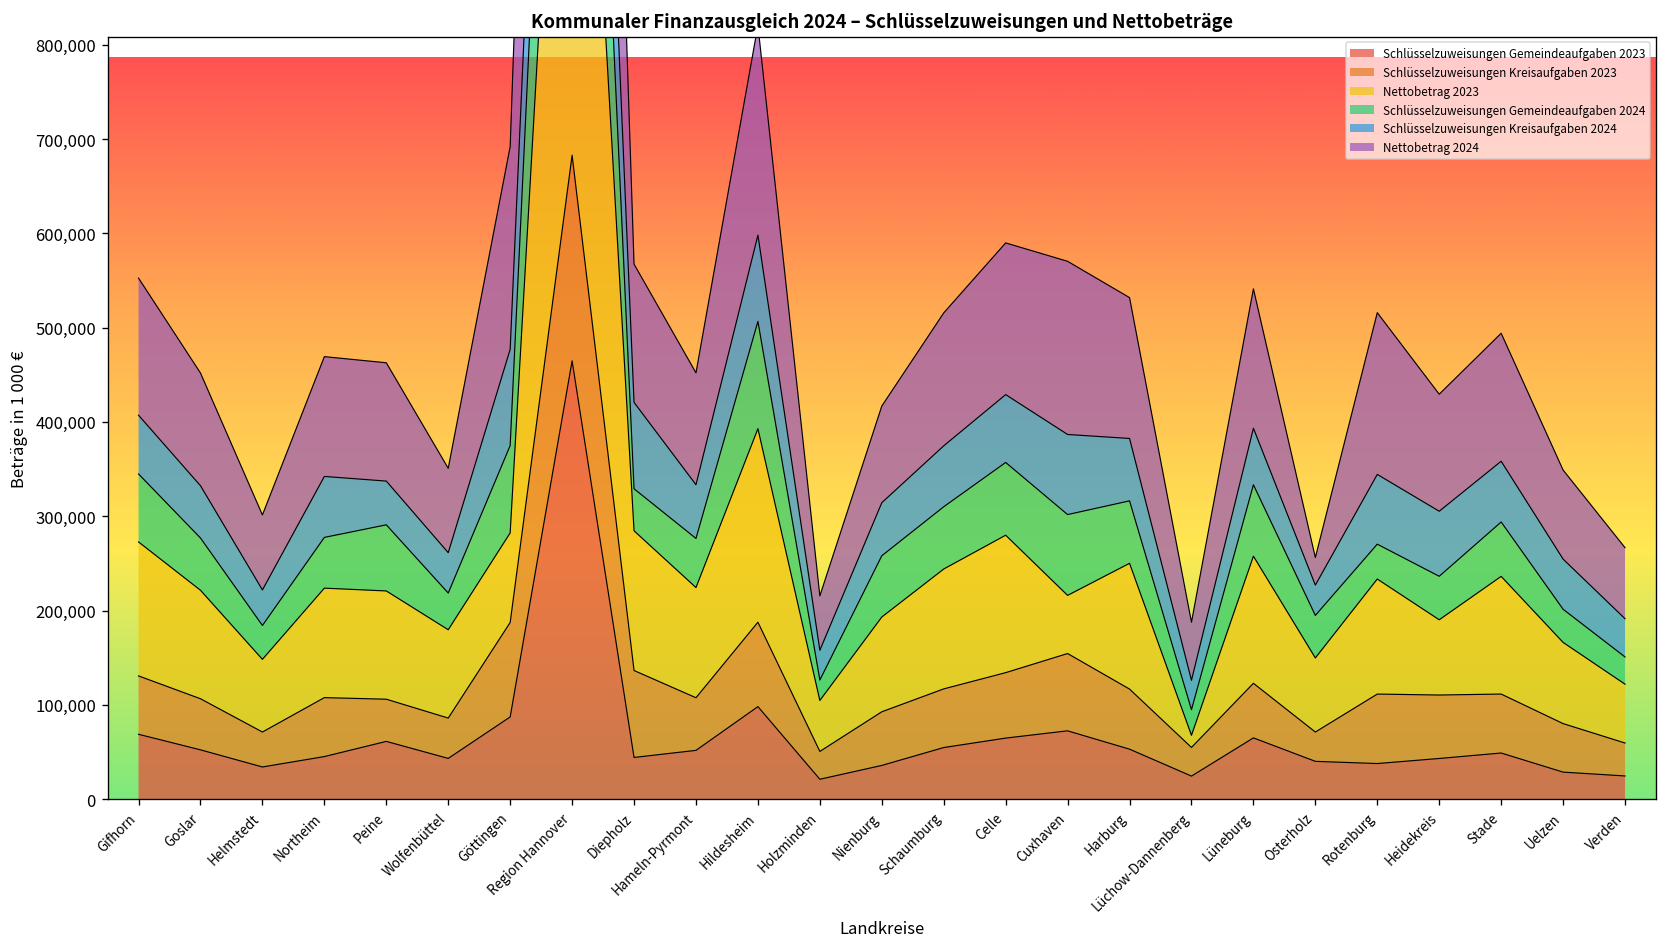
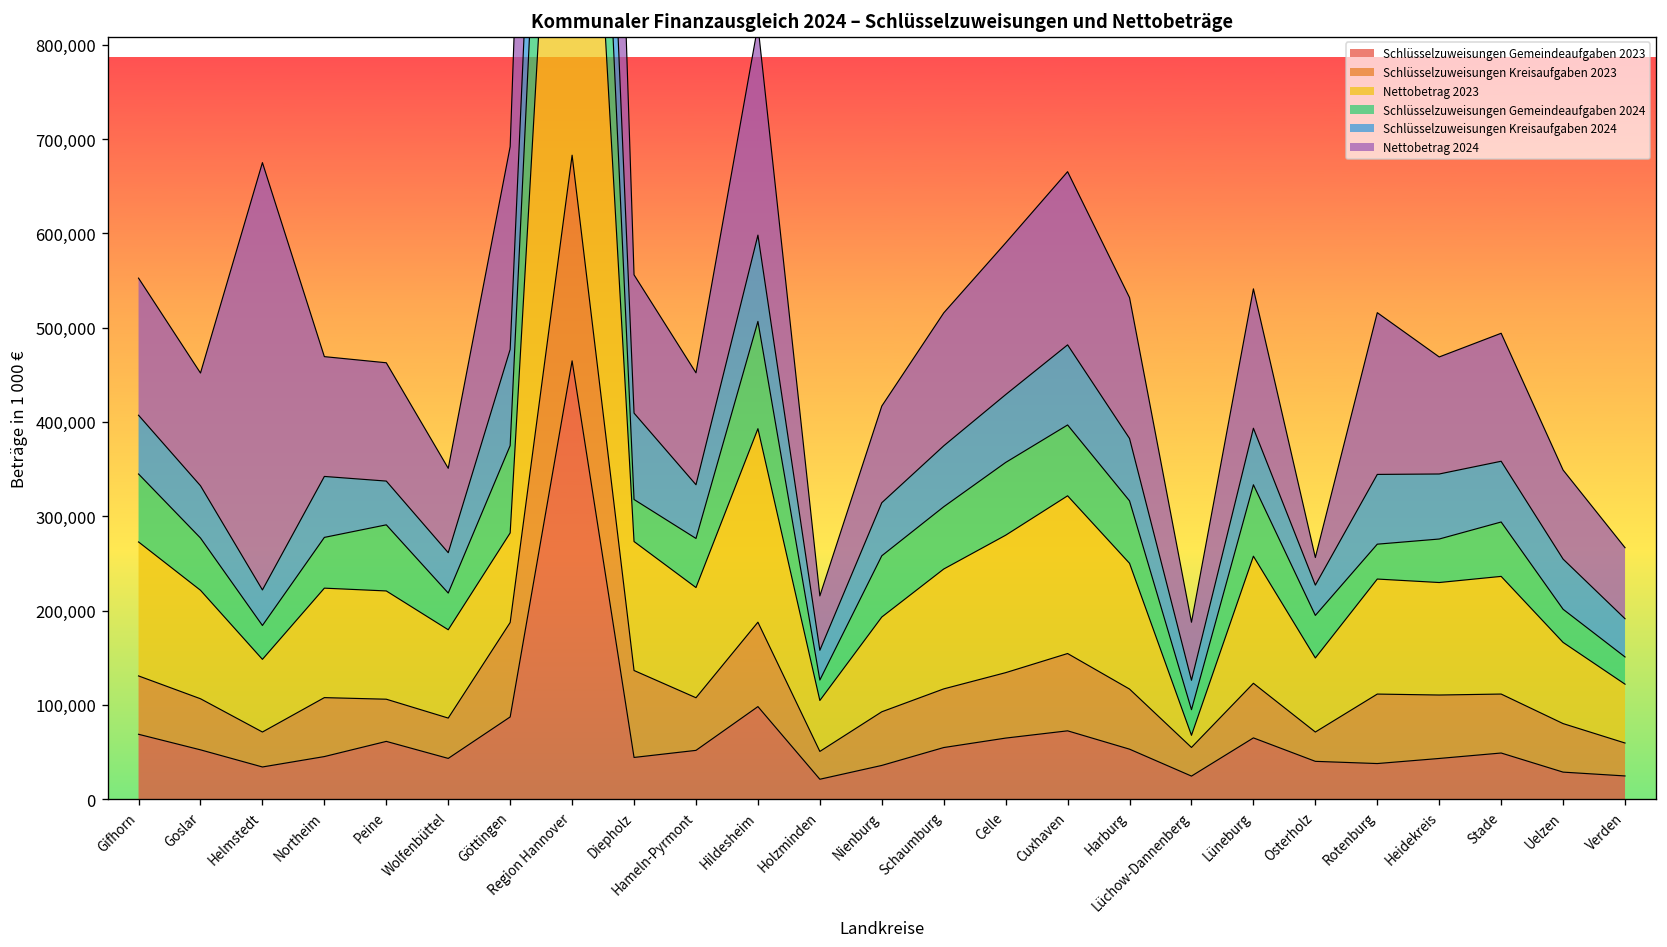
  {
    "Nettobetrag 2023": {
      "Gifhorn": "140,000",
      "Goslar": "120,000",
      "Helmstedt": "80,000",
      "Northeim": "120,000",
      "Peine": "110,000",
      "Wolfenbüttel": "90,000",
      "Göttingen": "90,000",
-     "Diepholz": "150,000",
+     "Diepholz": "140,000",
      "Hameln-Pyrmont": "120,000",
      "Hildesheim": "210,000",
      "Holzminden": "50,000",
      "Nienburg": "100,000",
      "Schaumburg": "130,000",
      "Celle": "150,000",
-     "Cuxhaven": "60,000",
+     "Cuxhaven": "170,000",
      "Harburg": "130,000",
      "Lüchow-Dannenberg": "10,000",
      "Lüneburg": "130,000",
      "Osterholz": "80,000",
      "Rotenburg": "120,000",
-     "Heidekreis": "80,000",
+     "Heidekreis": "120,000",
      "Stade": "120,000",
      "Uelzen": "90,000",
      "Verden": "60,000"
    },
    "Schlüsselzuweisungen Gemeindeaufgaben 2024": {
      "Gifhorn": "70,000",
      "Goslar": "60,000",
      "Helmstedt": "40,000",
      "Northeim": "50,000",
      "Peine": "70,000",
      "Wolfenbüttel": "40,000",
      "Göttingen": "90,000",
      "Diepholz": "40,000",
      "Hameln-Pyrmont": "50,000",
      "Hildesheim": "110,000",
      "Holzminden": "20,000",
      "Nienburg": "60,000",
      "Schaumburg": "70,000",
      "Celle": "80,000",
-     "Cuxhaven": "90,000",
+     "Cuxhaven": "80,000",
      "Harburg": "70,000",
      "Lüchow-Dannenberg": "30,000",
      "Lüneburg": "80,000",
      "Osterholz": "50,000",
      "Rotenburg": "40,000",
      "Heidekreis": "50,000",
      "Stade": "60,000",
      "Uelzen": "40,000",
      "Verden": "30,000"
    },
    "Schlüsselzuweisungen Kreisaufgaben 2024": {
      "Gifhorn": "60,000",
      "Goslar": "60,000",
      "Helmstedt": "40,000",
      "Northeim": "60,000",
      "Peine": "50,000",
      "Wolfenbüttel": "40,000",
      "Göttingen": "100,000",
      "Diepholz": "90,000",
      "Hameln-Pyrmont": "60,000",
      "Hildesheim": "90,000",
      "Holzminden": "30,000",
      "Nienburg": "60,000",
      "Schaumburg": "60,000",
      "Celle": "70,000",
      "Cuxhaven": "80,000",
      "Harburg": "70,000",
      "Lüchow-Dannenberg": "30,000",
      "Lüneburg": "60,000",
      "Osterholz": "30,000",
      "Rotenburg": "70,000",
      "Heidekreis": "70,000",
      "Stade": "60,000",
      "Uelzen": "50,000",
      "Verden": "40,000"
    },
    "Nettobetrag 2024": {
      "Gifhorn": "150,000",
      "Goslar": "120,000",
-     "Helmstedt": "80,000",
+     "Helmstedt": "450,000",
      "Northeim": "130,000",
      "Peine": "130,000",
      "Wolfenbüttel": "90,000",
      "Göttingen": "210,000",
      "Diepholz": "150,000",
      "Hameln-Pyrmont": "120,000",
      "Holzminden": "60,000",
      "Nienburg": "100,000",
      "Schaumburg": "140,000",
      "Celle": "160,000",
      "Cuxhaven": "180,000",
      "Harburg": "150,000",
      "Lüchow-Dannenberg": "60,000",
      "Lüneburg": "150,000",
      "Osterholz": "30,000",
      "Rotenburg": "170,000",
      "Heidekreis": "120,000",
      "Stade": "140,000",
      "Uelzen": "90,000",
      "Verden": "80,000"
    }
  }
